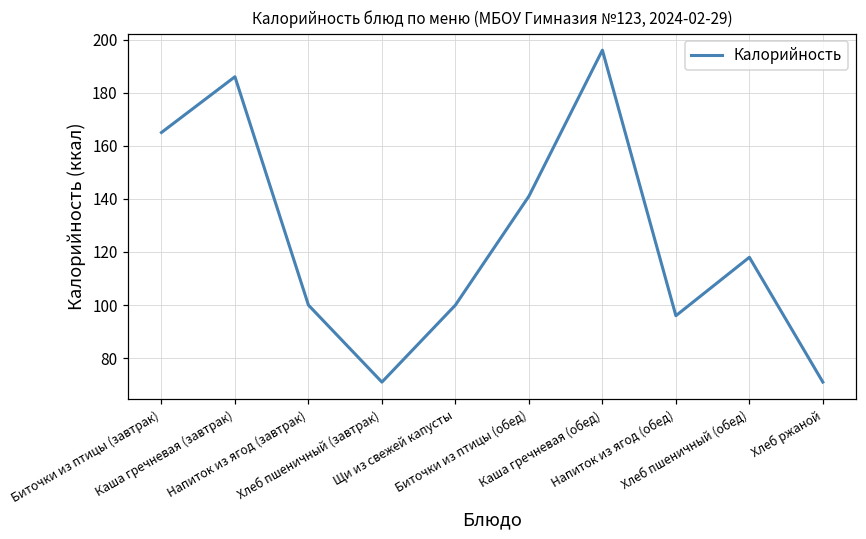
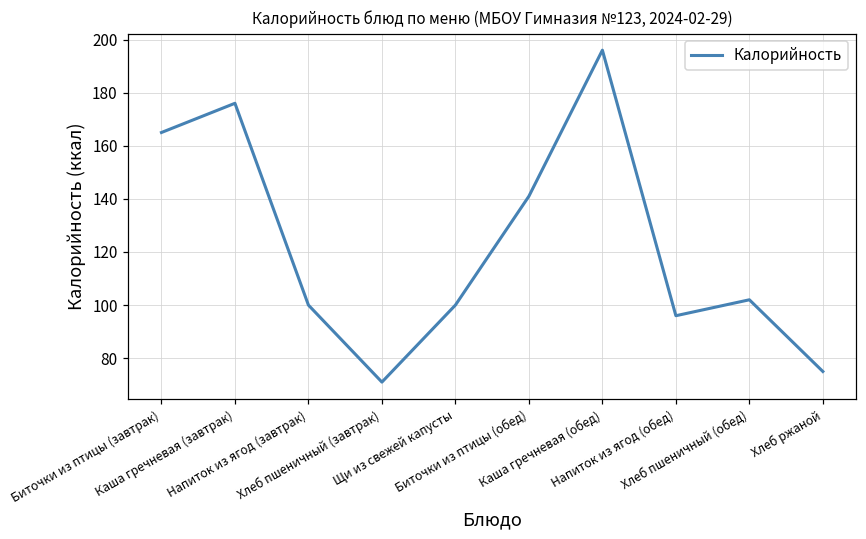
  {
    "Биточки из птицы (завтрак)": 165,
-   "Каша гречневая (завтрак)": 186,
+   "Каша гречневая (завтрак)": 176,
    "Напиток из ягод (завтрак)": 100,
    "Хлеб пшеничный (завтрак)": 71,
    "Щи из свежей капусты": 100,
    "Биточки из птицы (обед)": 141,
    "Каша гречневая (обед)": 196,
    "Напиток из ягод (обед)": 96,
-   "Хлеб пшеничный (обед)": 118,
-   "Хлеб ржаной": 71
+   "Хлеб пшеничный (обед)": 102,
+   "Хлеб ржаной": 75
  }
